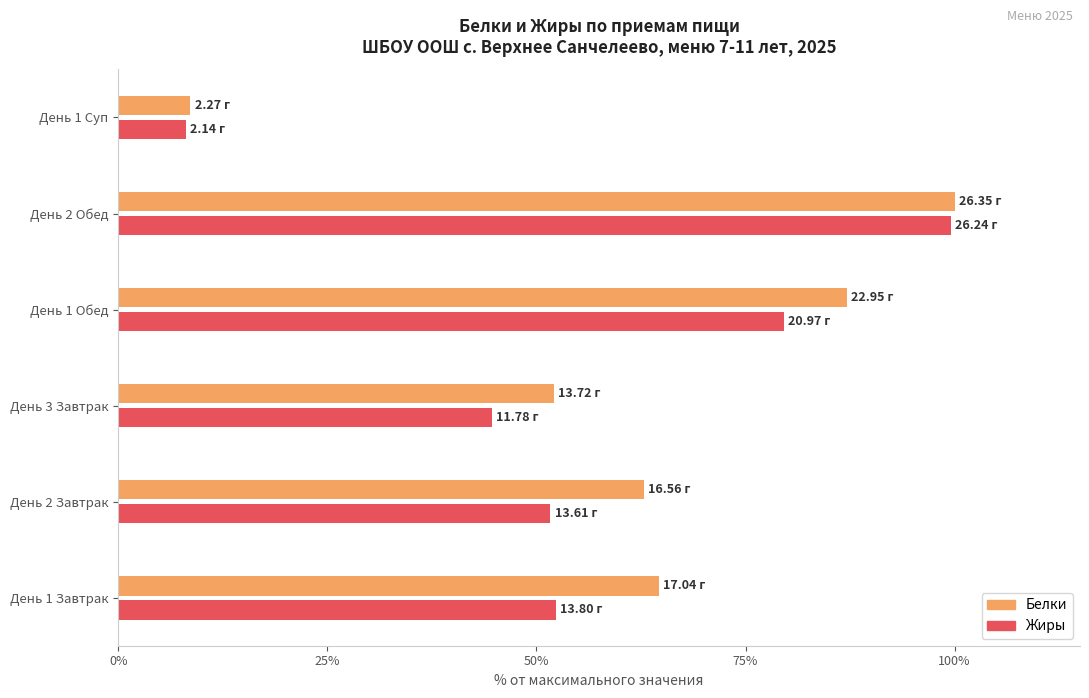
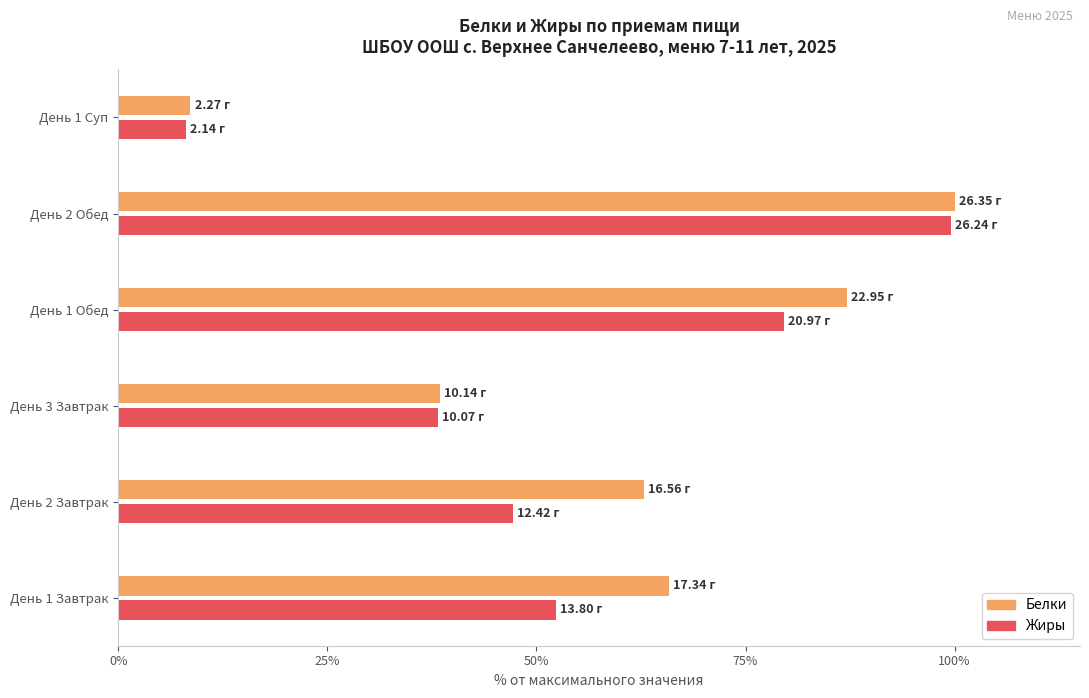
  {
    "Белки": {
-     "День 3 Завтрак": 13.72,
-     "День 1 Завтрак": 17.04
+     "День 3 Завтрак": 10.14,
+     "День 1 Завтрак": 17.34
    },
    "Жиры": {
-     "День 3 Завтрак": 11.78,
-     "День 2 Завтрак": 13.61
+     "День 3 Завтрак": 10.07,
+     "День 2 Завтрак": 12.42
    }
  }
